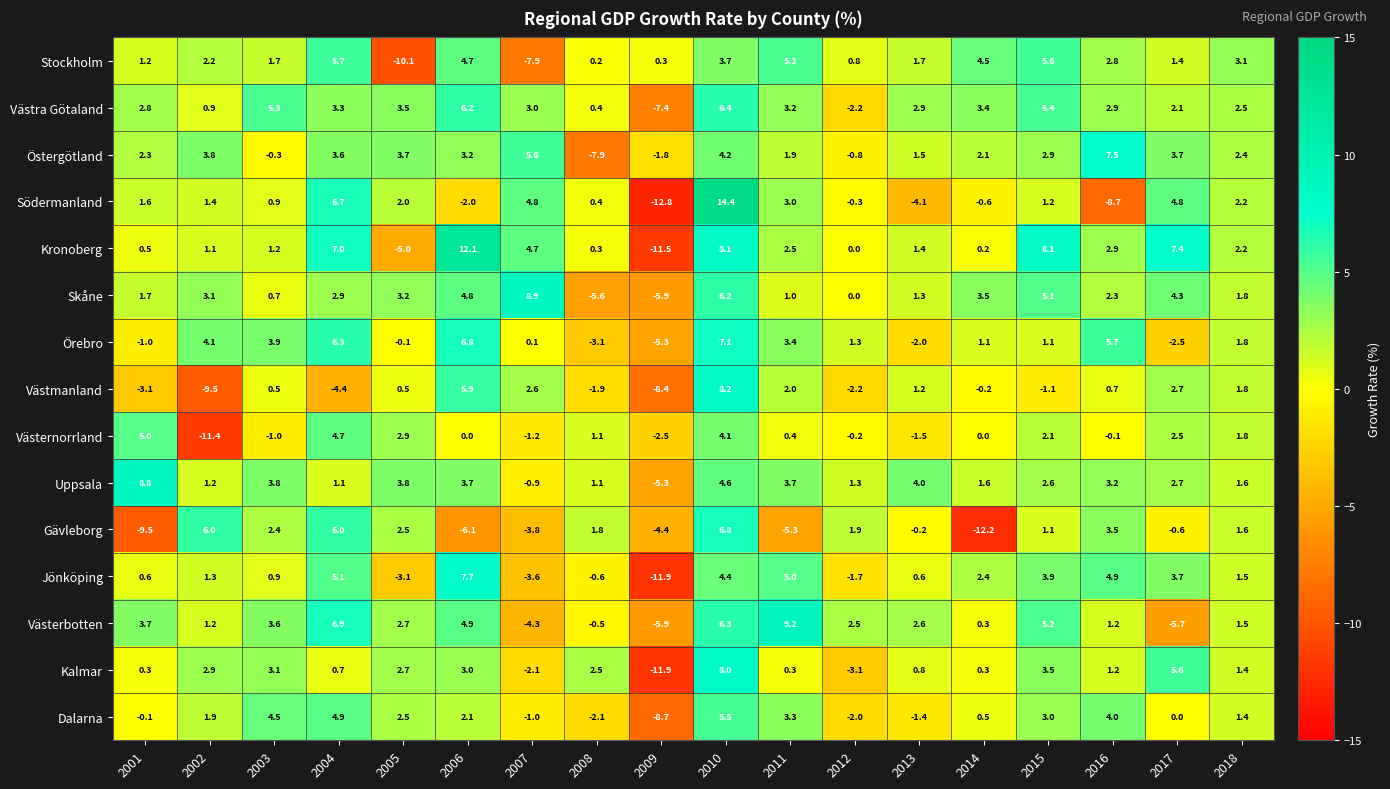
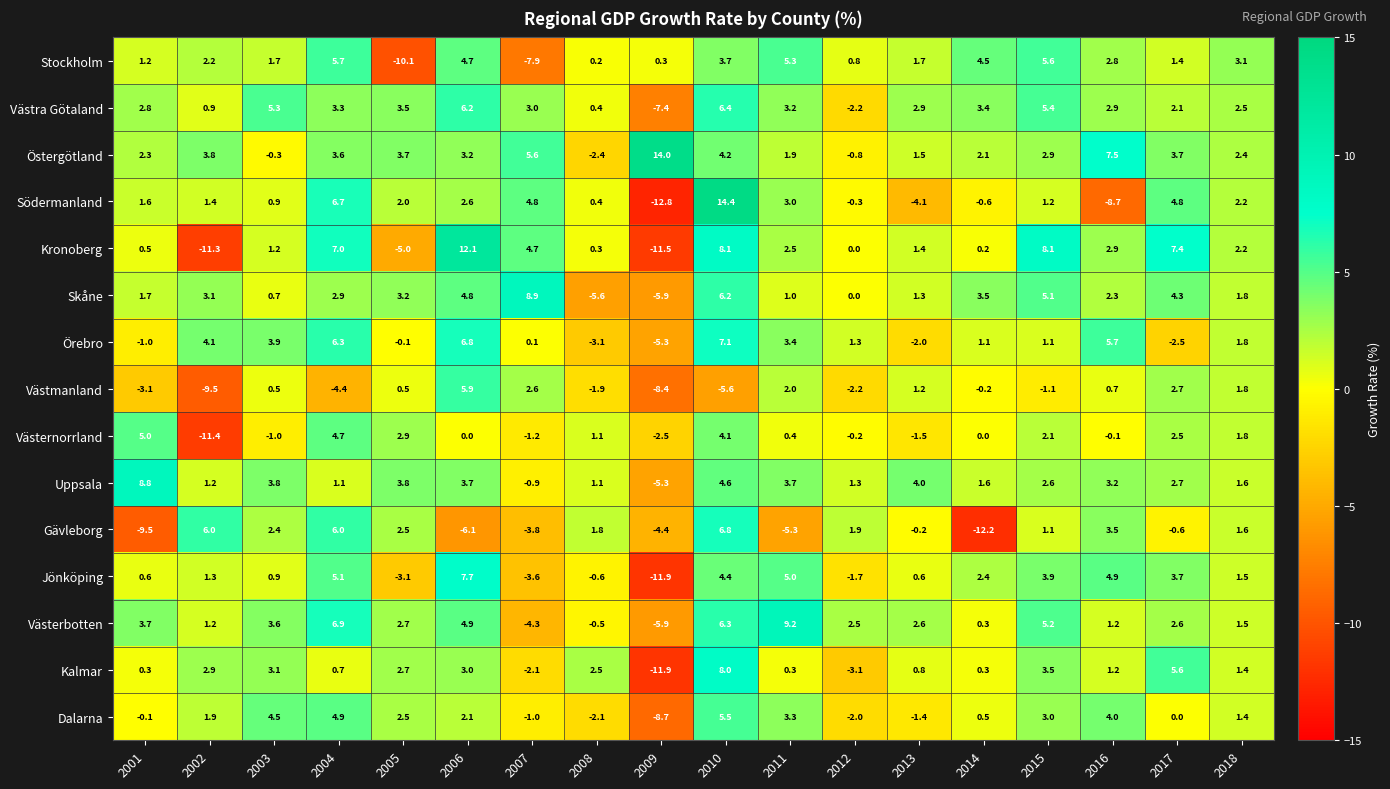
  {
    "Östergötland": {
      "2001": 2.3,
      "2002": 3.8,
      "2003": -0.3,
      "2004": 3.6,
      "2005": 3.7,
      "2006": 3.2,
      "2007": 5.6,
-     "2008": -7.9,
-     "2009": -1.8,
+     "2008": -2.4,
+     "2009": 14.0,
      "2010": 4.2,
      "2011": 1.9,
      "2012": -0.8,
      "2013": 1.5,
      "2014": 2.1,
      "2015": 2.9,
      "2016": 7.5,
      "2017": 3.7,
      "2018": 2.4
    },
    "Södermanland": {
      "2001": 1.6,
      "2002": 1.4,
      "2003": 0.9,
      "2004": 6.7,
      "2005": 2.0,
-     "2006": -2.0,
+     "2006": 2.6,
      "2007": 4.8,
      "2008": 0.4,
      "2009": -12.8,
      "2010": 14.4,
      "2011": 3.0,
      "2012": -0.3,
      "2013": -4.1,
      "2014": -0.6,
      "2015": 1.2,
      "2016": -8.7,
      "2017": 4.8,
      "2018": 2.2
    },
    "Kronoberg": {
      "2001": 0.5,
-     "2002": 1.1,
+     "2002": -11.3,
      "2003": 1.2,
      "2004": 7.0,
      "2005": -5.0,
      "2006": 12.1,
      "2007": 4.7,
      "2008": 0.3,
      "2009": -11.5,
      "2010": 8.1,
      "2011": 2.5,
      "2012": 0.0,
      "2013": 1.4,
      "2014": 0.2,
      "2015": 8.1,
      "2016": 2.9,
      "2017": 7.4,
      "2018": 2.2
    },
    "Västmanland": {
      "2001": -3.1,
      "2002": -9.5,
      "2003": 0.5,
      "2004": -4.4,
      "2005": 0.5,
      "2006": 5.9,
      "2007": 2.6,
      "2008": -1.9,
      "2009": -8.4,
-     "2010": 8.2,
+     "2010": -5.6,
      "2011": 2.0,
      "2012": -2.2,
      "2013": 1.2,
      "2014": -0.2,
      "2015": -1.1,
      "2016": 0.7,
      "2017": 2.7,
      "2018": 1.8
    },
    "Västerbotten": {
      "2001": 3.7,
      "2002": 1.2,
      "2003": 3.6,
      "2004": 6.9,
      "2005": 2.7,
      "2006": 4.9,
      "2007": -4.3,
      "2008": -0.5,
      "2009": -5.9,
      "2010": 6.3,
      "2011": 9.2,
      "2012": 2.5,
      "2013": 2.6,
      "2014": 0.3,
      "2015": 5.2,
      "2016": 1.2,
-     "2017": -5.7,
+     "2017": 2.6,
      "2018": 1.5
    }
  }
